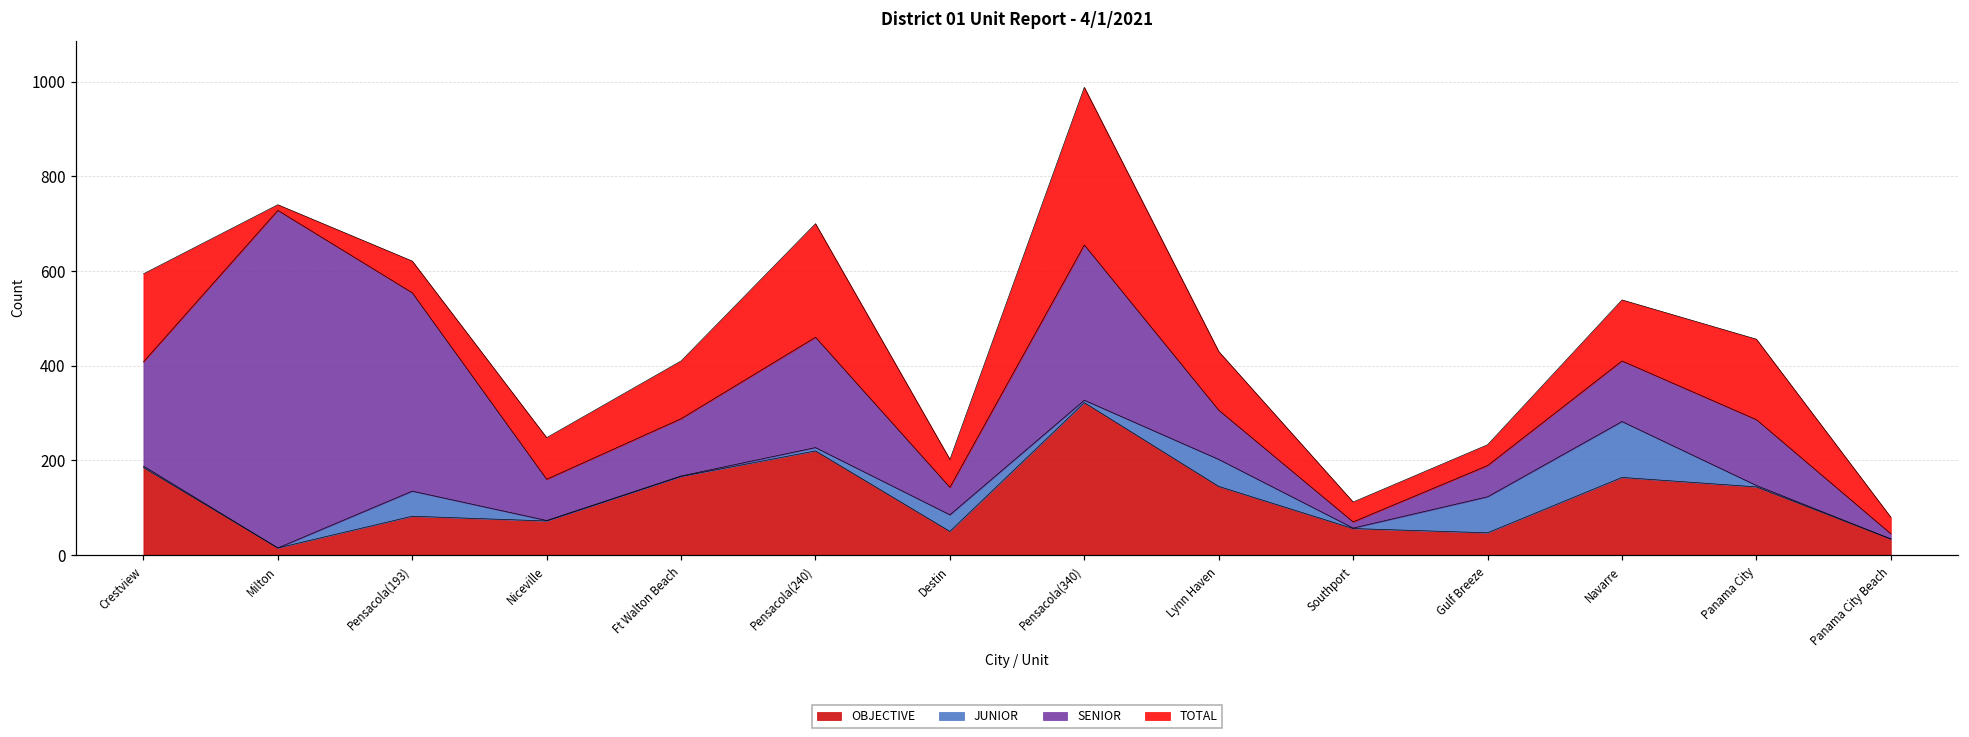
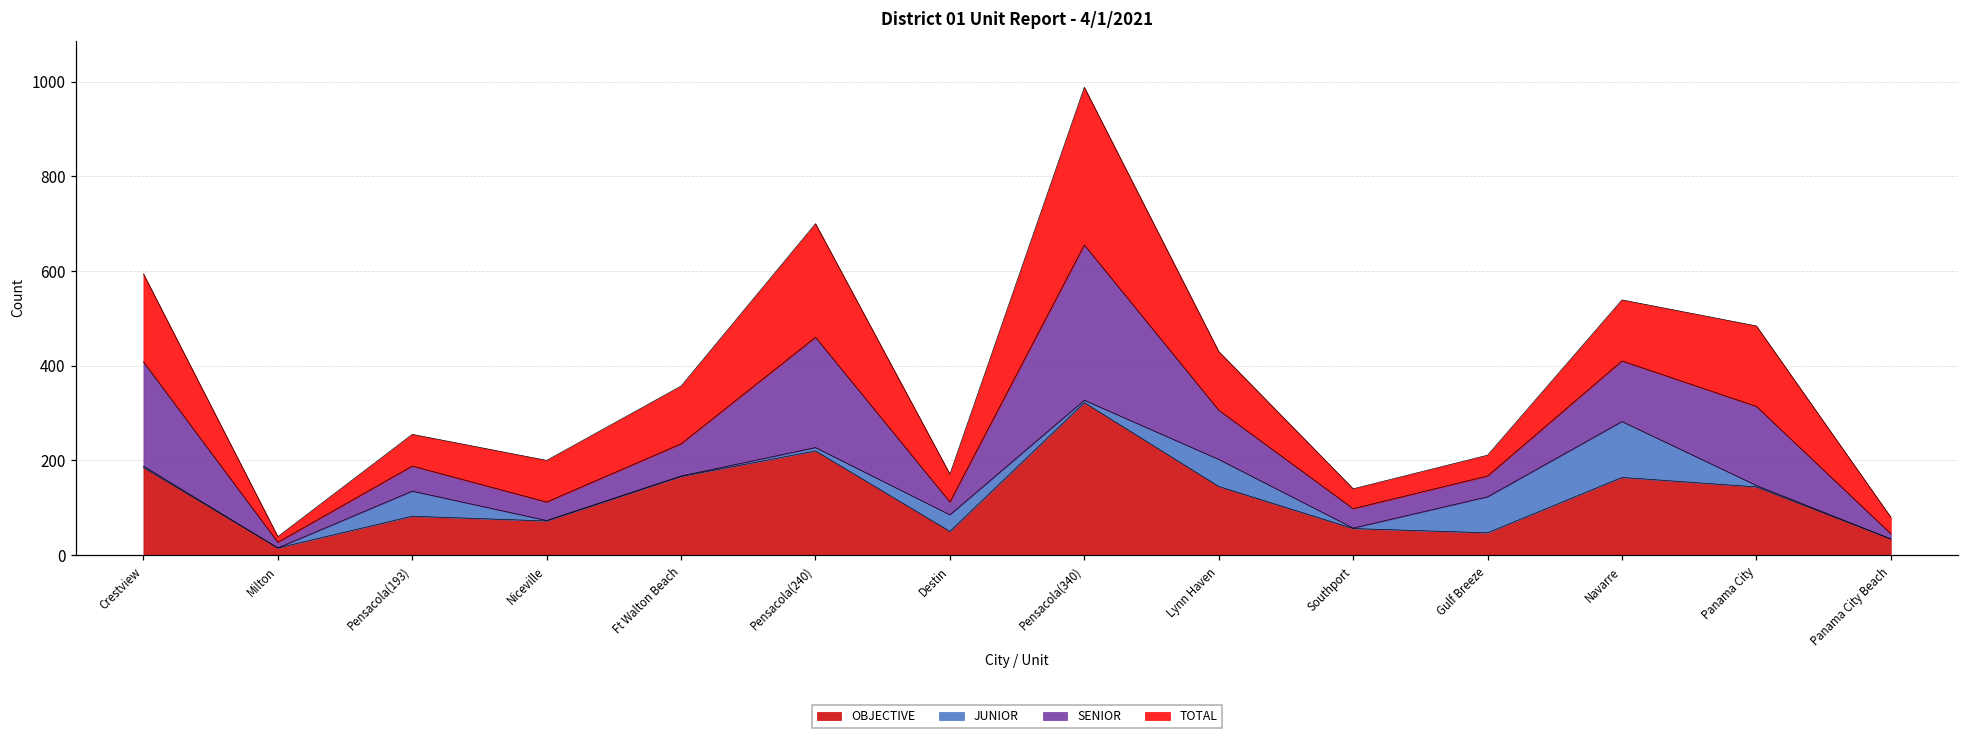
  {
    "JUNIOR": {
      "Pensacola(193)": 50,
      "Pensacola(240)": 10,
      "Destin": 40,
      "Lynn Haven": 60,
      "Gulf Breeze": 80,
      "Navarre": 120
    },
    "SENIOR": {
      "Crestview": 220,
-     "Milton": 710,
-     "Pensacola(193)": 420,
-     "Niceville": 90,
-     "Ft Walton Beach": 120,
+     "Milton": 10,
+     "Pensacola(193)": 50,
+     "Niceville": 40,
+     "Ft Walton Beach": 70,
      "Pensacola(240)": 230,
-     "Destin": 60,
+     "Destin": 30,
      "Pensacola(340)": 330,
      "Lynn Haven": 100,
-     "Southport": 10,
-     "Gulf Breeze": 70,
+     "Southport": 40,
+     "Gulf Breeze": 40,
      "Navarre": 130,
-     "Panama City": 140,
+     "Panama City": 170,
      "Panama City Beach": 10
    }
  }
